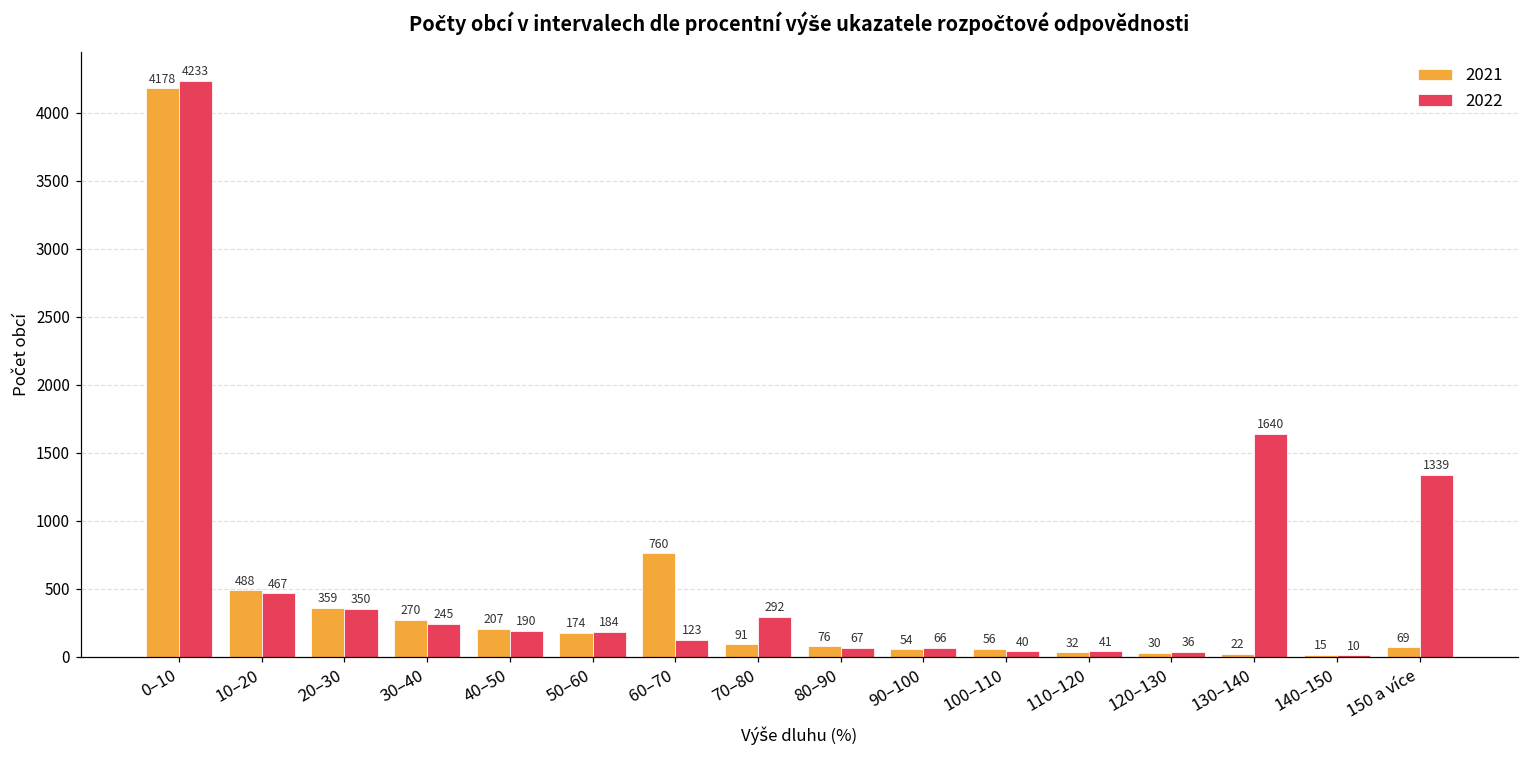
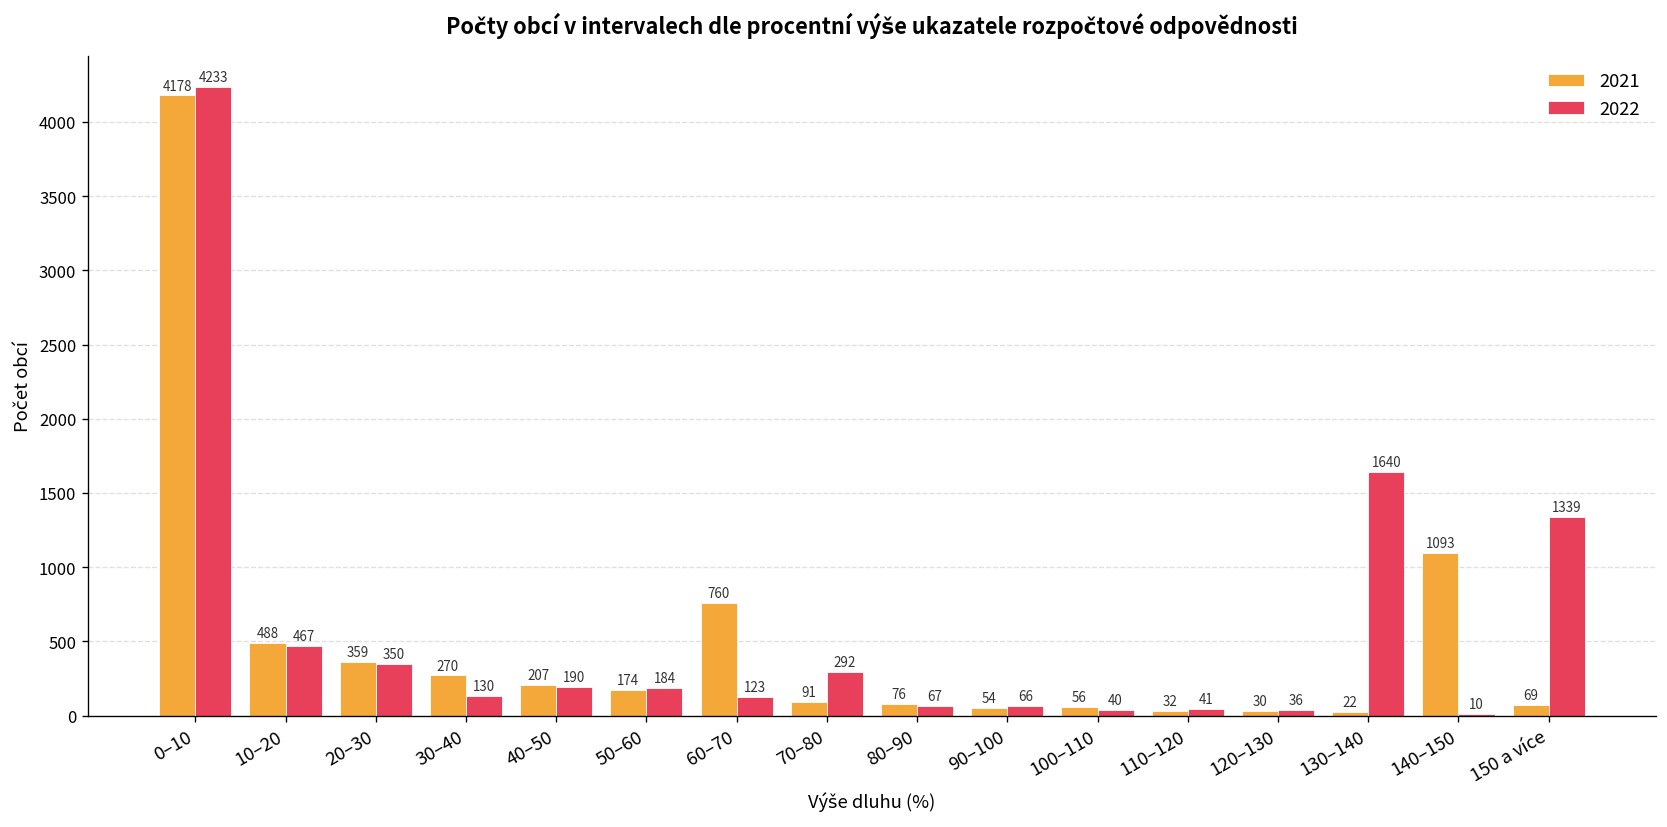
  {
    "2021": {
      "0–10": 4178,
      "10–20": 488,
      "20–30": 359,
      "30–40": 270,
      "40–50": 207,
      "50–60": 174,
      "60–70": 760,
      "70–80": 91,
      "80–90": 76,
      "90–100": 54,
      "100–110": 56,
      "110–120": 32,
      "120–130": 30,
      "130–140": 22,
-     "140–150": 15,
+     "140–150": 1093,
      "150 a více": 69
    },
    "2022": {
      "0–10": 4233,
      "10–20": 467,
      "20–30": 350,
-     "30–40": 245,
+     "30–40": 130,
      "40–50": 190,
      "50–60": 184,
      "60–70": 123,
      "70–80": 292,
      "80–90": 67,
      "90–100": 66,
      "100–110": 40,
      "110–120": 41,
      "120–130": 36,
      "130–140": 1640,
      "140–150": 10,
      "150 a více": 1339
    }
  }
